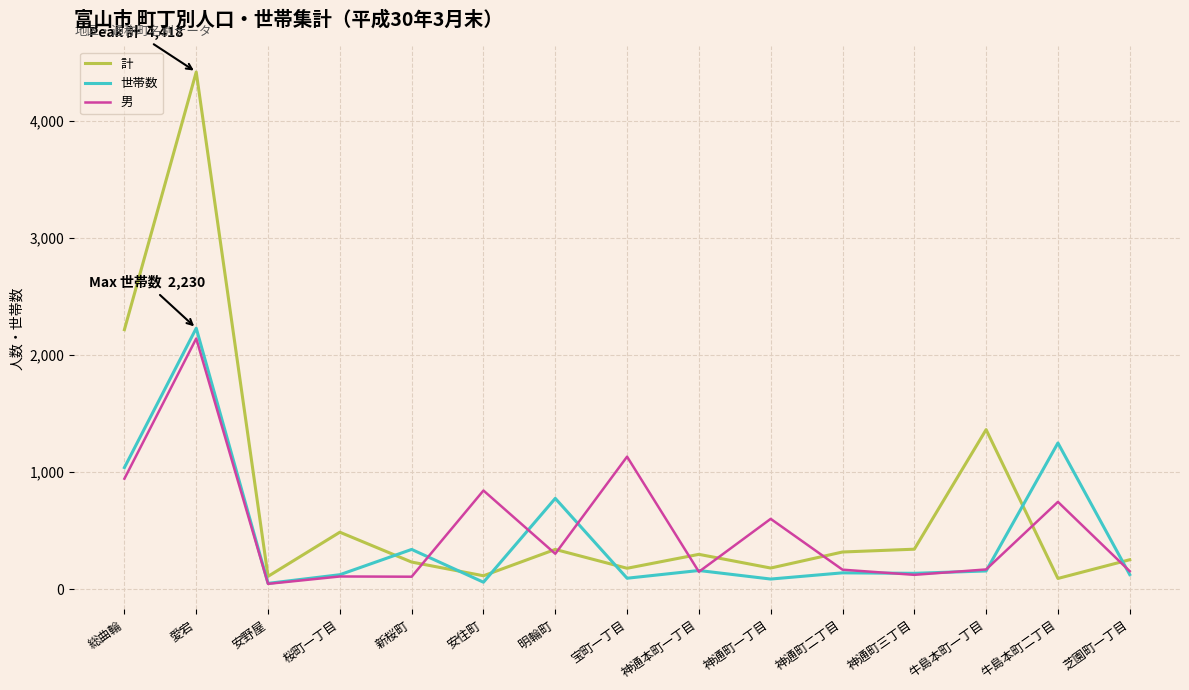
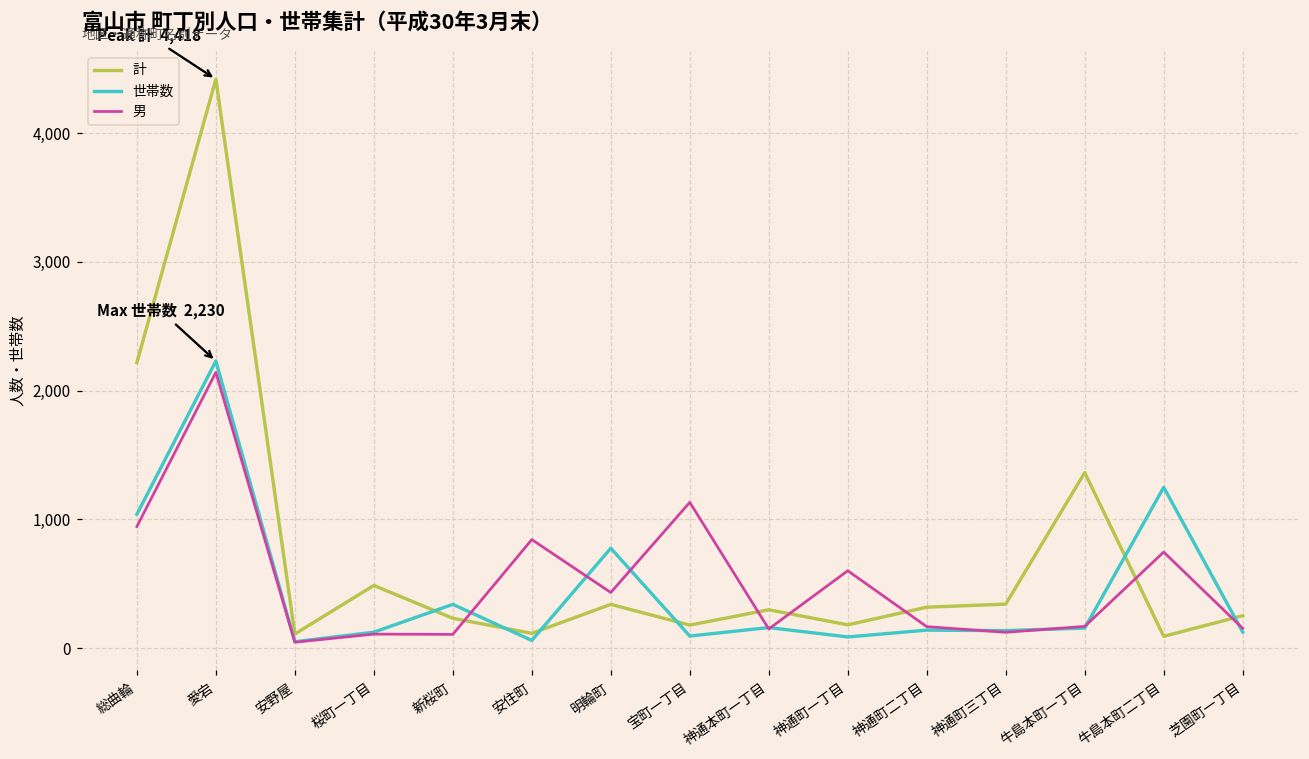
  {
    "計": {
      "総曲輪": "2,220",
      "安野屋": "110",
      "桜町一丁目": "490",
      "新桜町": "230",
      "安住町": "120",
      "明輪町": "340",
      "宝町一丁目": "180",
      "神通本町一丁目": "300",
      "神通町一丁目": "180",
      "神通町二丁目": "320",
      "神通町三丁目": "340",
      "牛島本町一丁目": "1,360",
      "牛島本町二丁目": "90",
      "芝園町一丁目": "250"
    },
    "世帯数": {
      "愛宕": "2,230"
    },
    "男": {
      "総曲輪": "950",
      "愛宕": "2,140",
      "新桜町": "110",
      "安住町": "840",
-     "明輪町": "300",
+     "明輪町": "430",
      "宝町一丁目": "1,130",
      "神通町一丁目": "600",
      "神通町二丁目": "170",
      "牛島本町二丁目": "750",
      "芝園町一丁目": "160"
    }
  }
